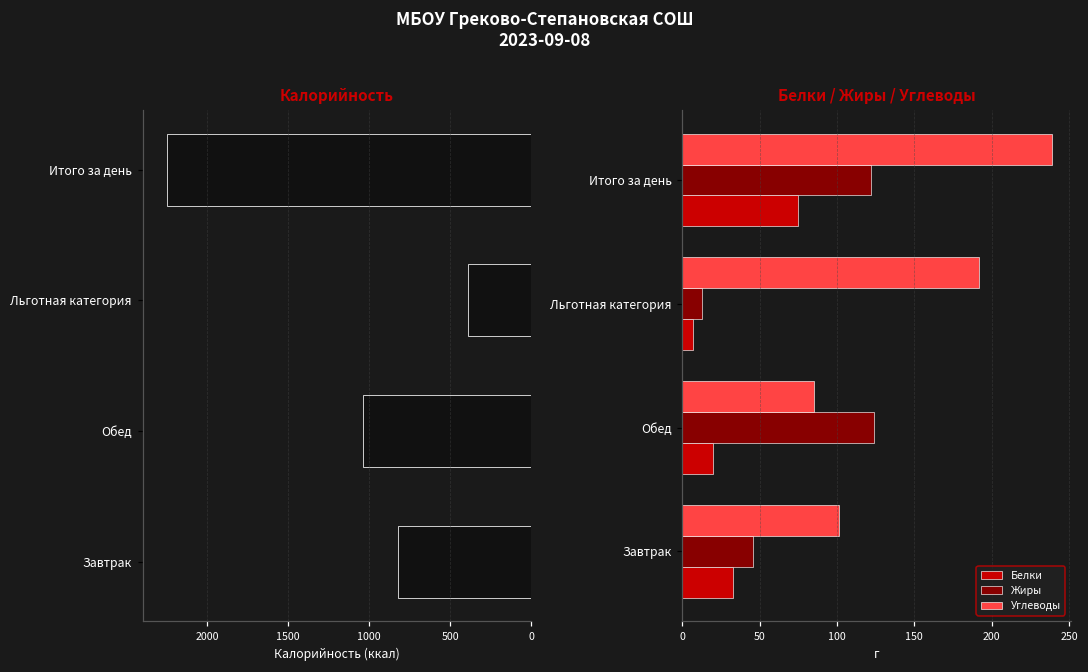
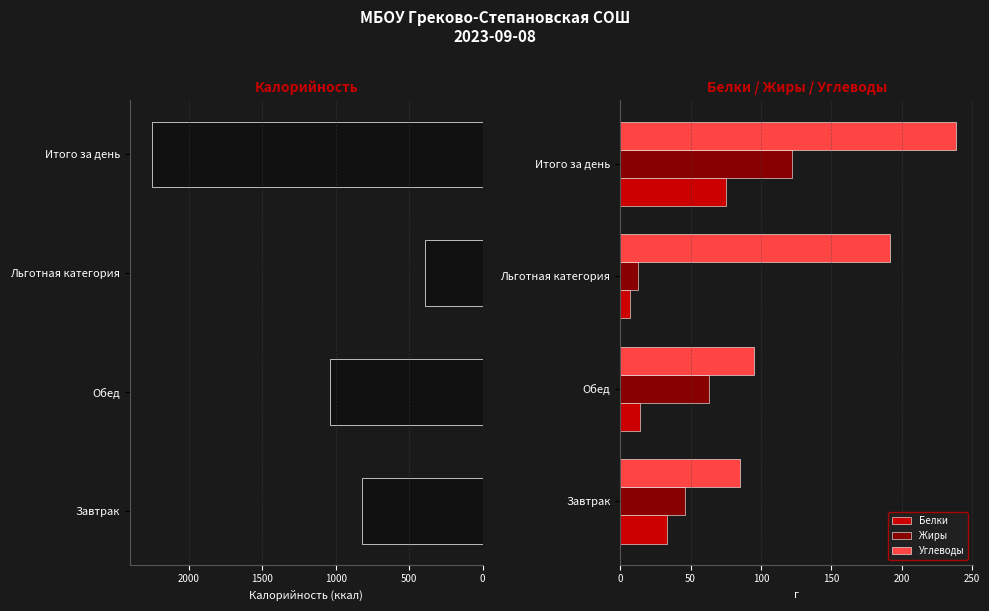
  {
    "Белки / Жиры / Углеводы": {
      "Белки": {
        "Итого за день": 75,
        "Льготная категория": 7,
-       "Обед": 20,
+       "Обед": 14,
        "Завтрак": 33
      },
      "Жиры": {
        "Итого за день": 122,
        "Льготная категория": 13,
-       "Обед": 124,
+       "Обед": 63,
        "Завтрак": 46
      },
      "Углеводы": {
        "Итого за день": 239,
        "Льготная категория": 192,
-       "Обед": 85,
-       "Завтрак": 101
+       "Обед": 95,
+       "Завтрак": 85
      }
    }
  }
